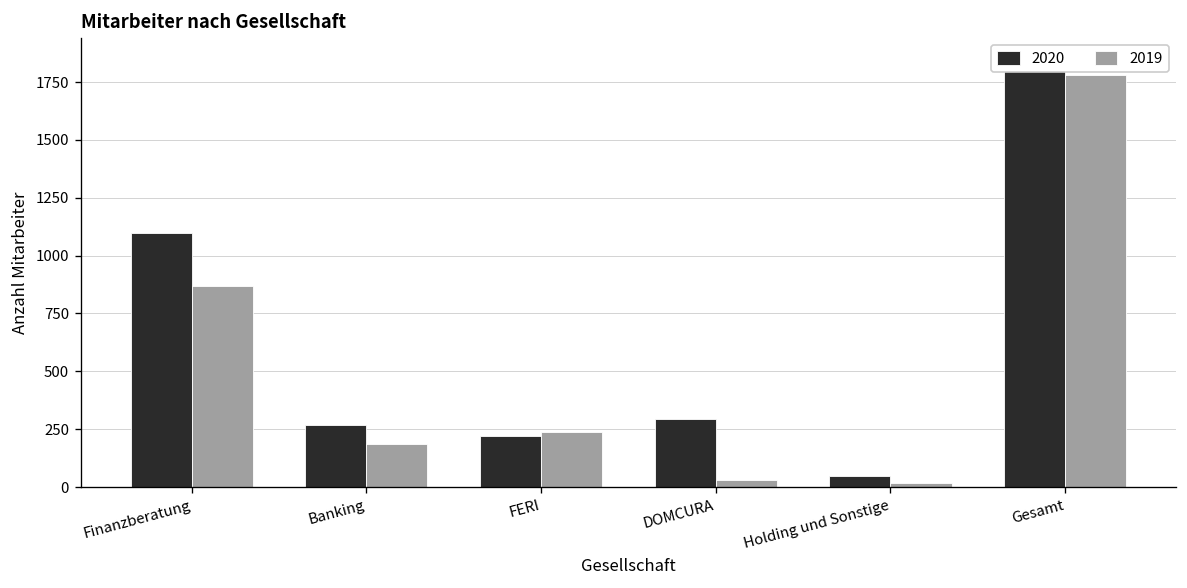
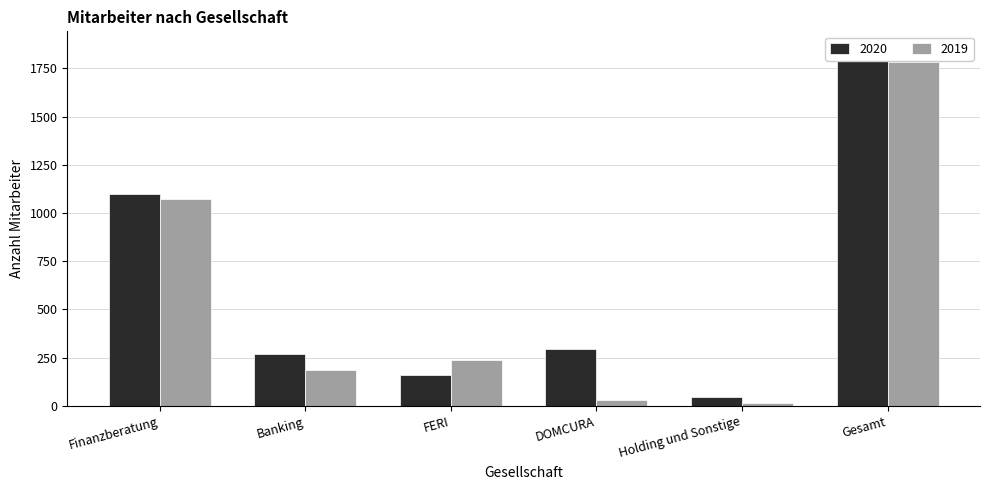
  {
    "2020": {
      "Finanzberatung": 1100,
      "Banking": 270,
-     "FERI": 220,
+     "FERI": 160,
      "DOMCURA": 290,
      "Holding und Sonstige": 50
    },
    "2019": {
-     "Finanzberatung": 870,
+     "Finanzberatung": 1070,
      "Banking": 190,
      "FERI": 240,
      "DOMCURA": 30,
      "Holding und Sonstige": 20,
      "Gesamt": 1780
    }
  }
